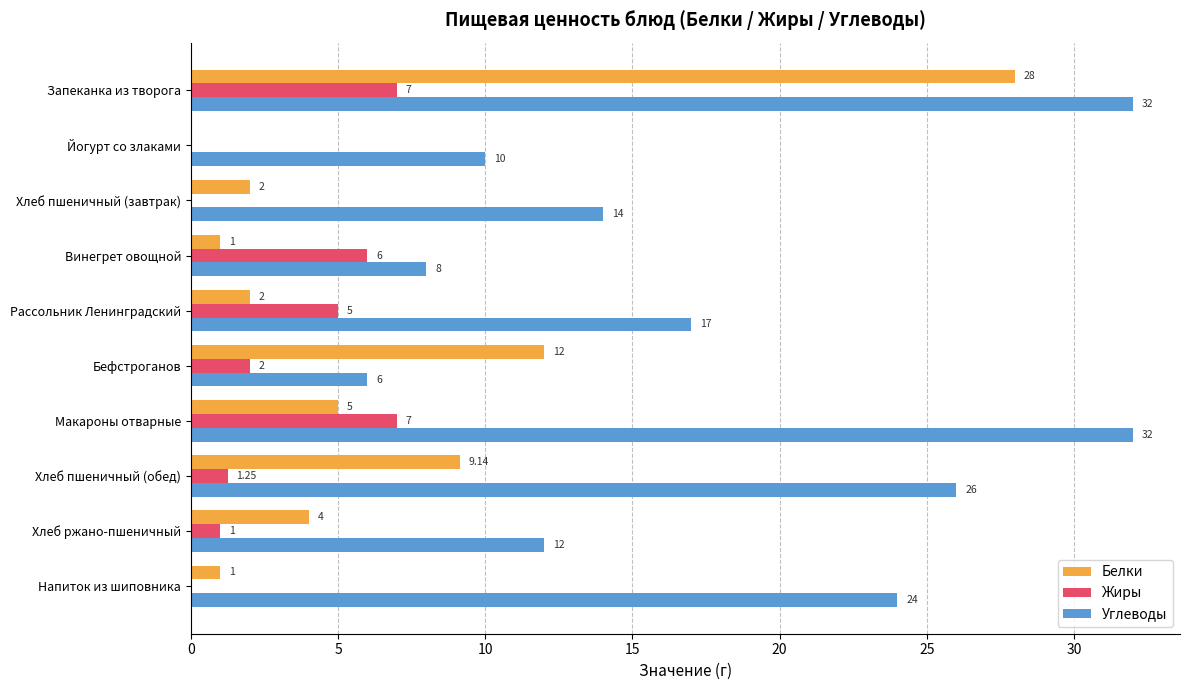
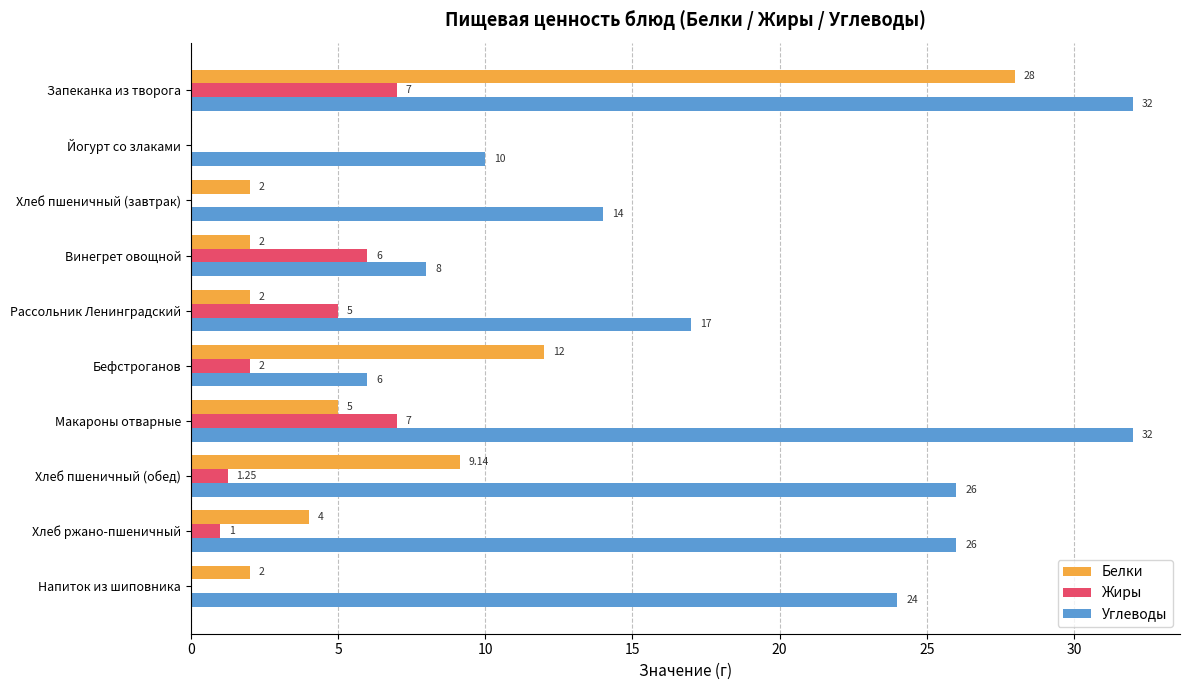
  {
    "Белки": {
      "Запеканка из творога": 28,
      "Хлеб пшеничный (завтрак)": 2,
-     "Винегрет овощной": 1,
+     "Винегрет овощной": 2,
      "Рассольник Ленинградский": 2,
      "Бефстроганов": 12,
      "Макароны отварные": 5,
      "Хлеб пшеничный (обед)": 9.14,
      "Хлеб ржано-пшеничный": 4,
-     "Напиток из шиповника": 1
+     "Напиток из шиповника": 2
    },
    "Жиры": {
      "Запеканка из творога": 7,
      "Винегрет овощной": 6,
      "Рассольник Ленинградский": 5,
      "Бефстроганов": 2,
      "Макароны отварные": 7,
      "Хлеб пшеничный (обед)": 1.25,
      "Хлеб ржано-пшеничный": 1
    },
    "Углеводы": {
      "Запеканка из творога": 32,
      "Йогурт со злаками": 10,
      "Хлеб пшеничный (завтрак)": 14,
      "Винегрет овощной": 8,
      "Рассольник Ленинградский": 17,
      "Бефстроганов": 6,
      "Макароны отварные": 32,
      "Хлеб пшеничный (обед)": 26,
-     "Хлеб ржано-пшеничный": 12,
+     "Хлеб ржано-пшеничный": 26,
      "Напиток из шиповника": 24
    }
  }
